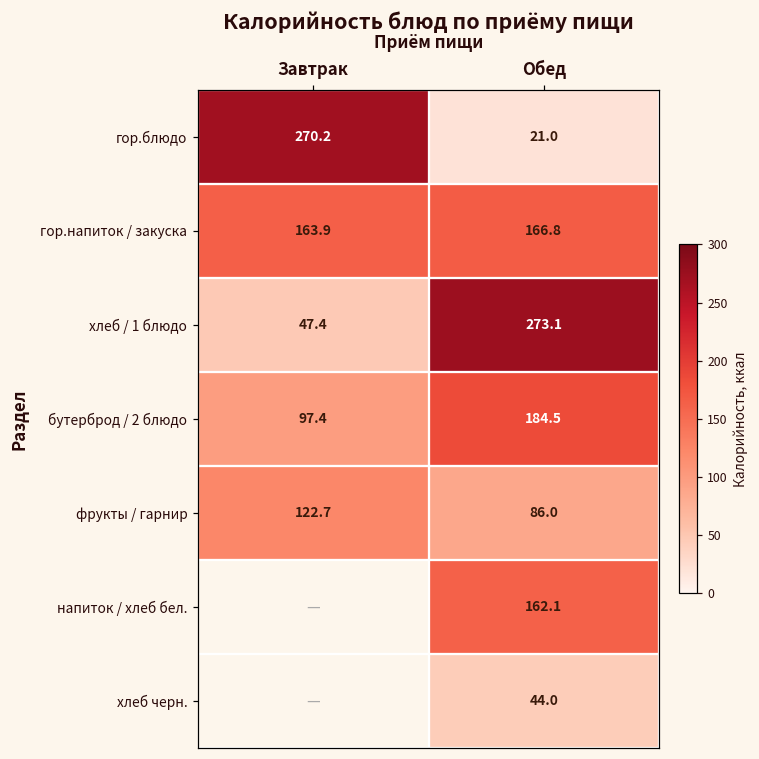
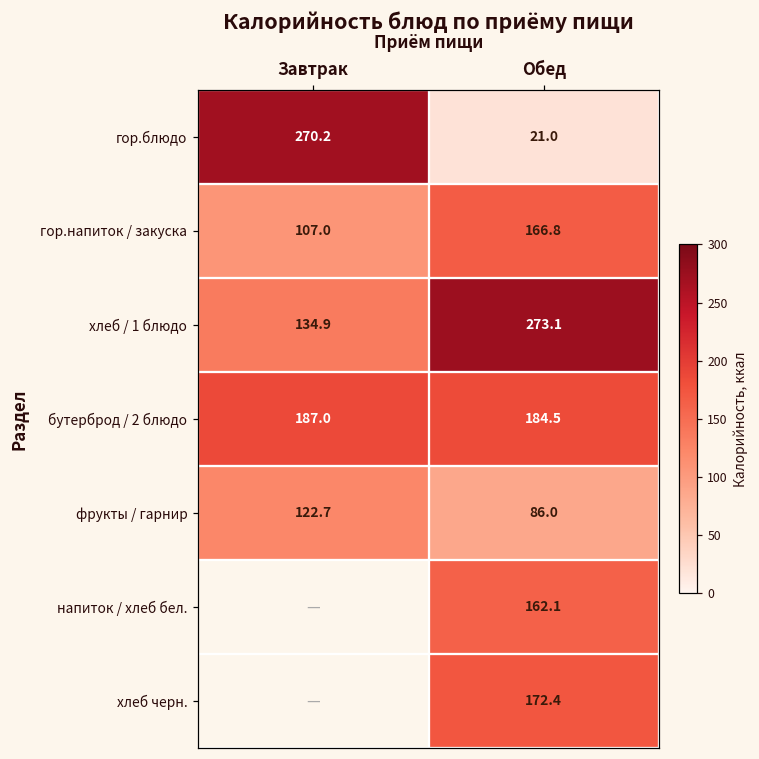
  {
    "гор.блюдо": {
      "Завтрак": 270.2,
      "Обед": 21.0
    },
    "гор.напиток / закуска": {
-     "Завтрак": 163.9,
+     "Завтрак": 107.0,
      "Обед": 166.8
    },
    "хлеб / 1 блюдо": {
-     "Завтрак": 47.4,
+     "Завтрак": 134.9,
      "Обед": 273.1
    },
    "бутерброд / 2 блюдо": {
-     "Завтрак": 97.4,
+     "Завтрак": 187.0,
      "Обед": 184.5
    },
    "фрукты / гарнир": {
      "Завтрак": 122.7,
      "Обед": 86.0
    },
    "напиток / хлеб бел.": {
      "Обед": 162.1
    },
    "хлеб черн.": {
-     "Обед": 44.0
+     "Обед": 172.4
    }
  }
